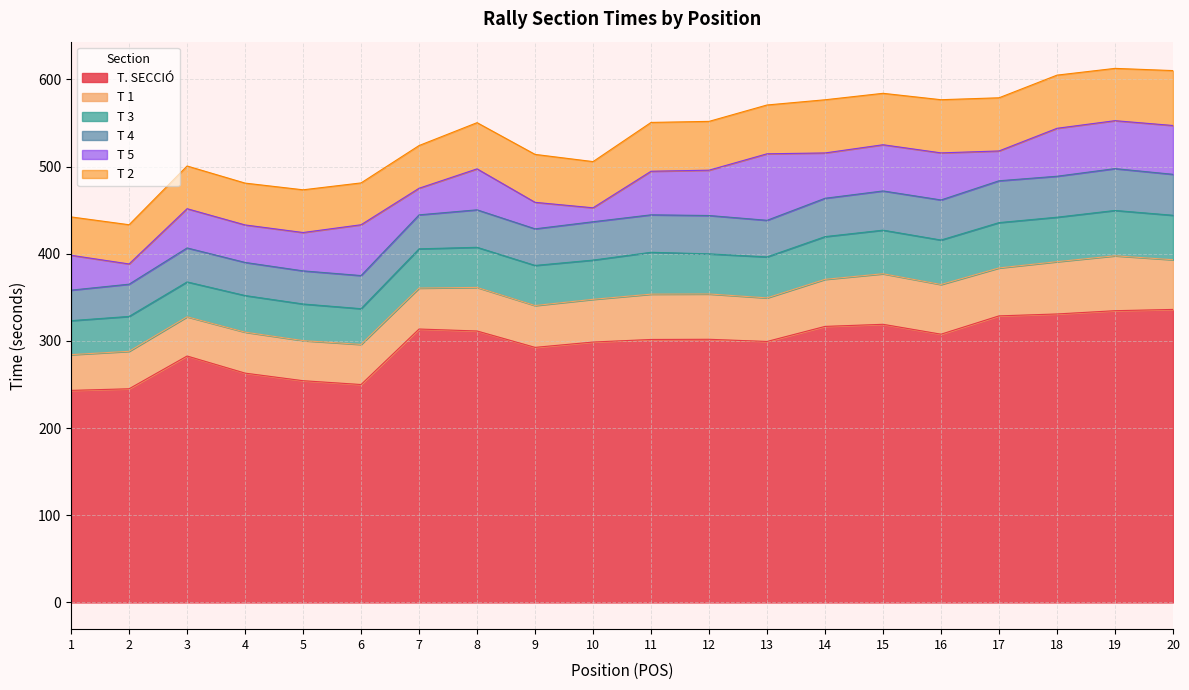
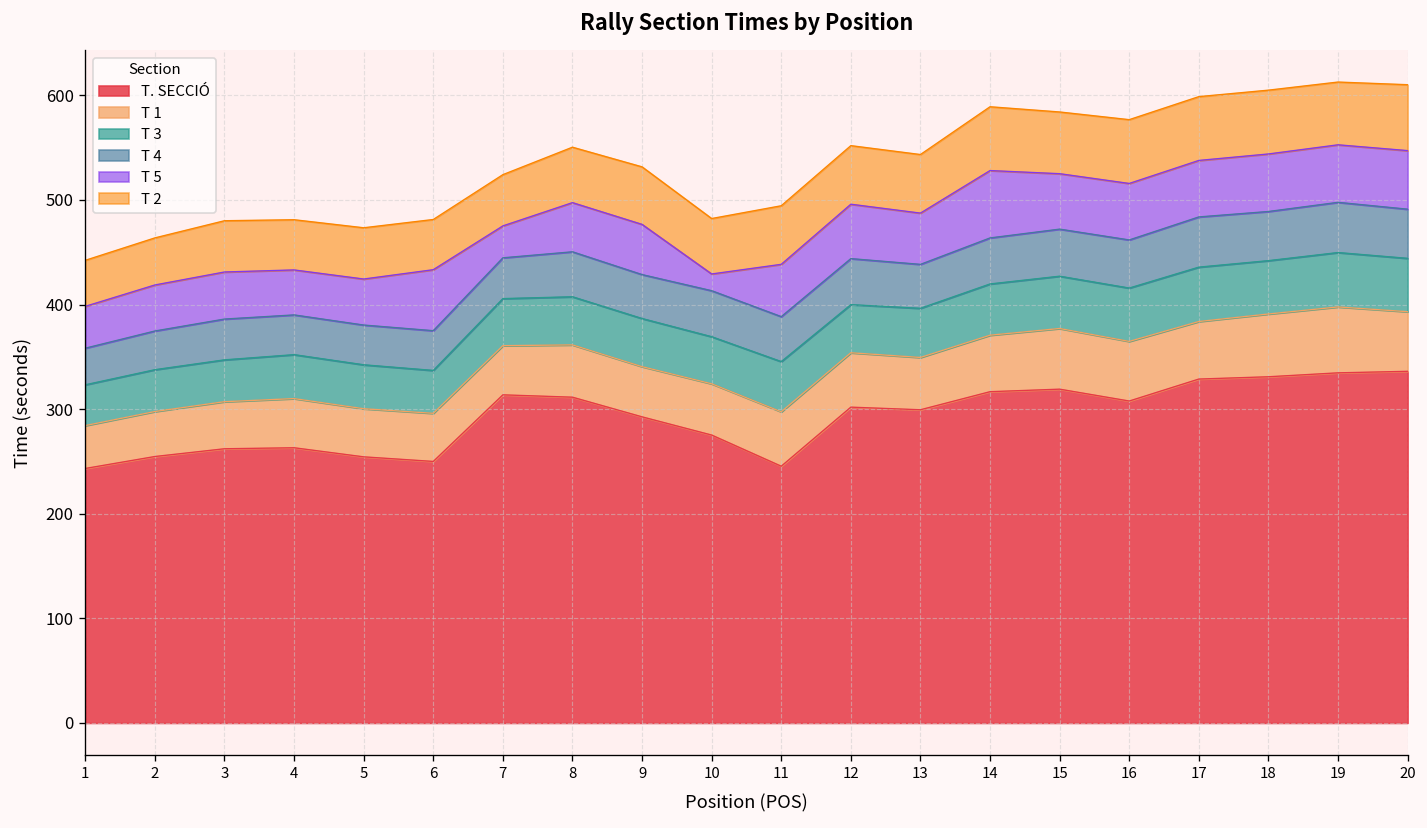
  {
    "T. SECCIÓ": {
      "1": 240,
-     "2": 245,
-     "3": 280,
+     "2": 255,
+     "3": 260,
      "4": 260,
      "5": 250,
      "6": 250,
      "7": 310,
      "8": 310,
      "9": 290,
-     "10": 300,
-     "11": 300,
+     "10": 280,
+     "11": 250,
      "12": 300,
      "13": 300,
      "14": 320,
      "15": 320,
      "16": 310,
      "17": 330,
      "18": 330,
      "19": 330,
      "20": 340
    },
    "T 5": {
      "1": 40,
-     "2": 20,
+     "2": 40,
      "3": 50,
      "4": 40,
      "5": 40,
      "6": 60,
      "7": 30,
      "8": 50,
-     "9": 30,
+     "9": 50,
      "10": 20,
      "11": 50,
      "12": 50,
-     "13": 80,
-     "14": 50,
+     "13": 50,
+     "14": 60,
      "15": 50,
      "16": 50,
-     "17": 30,
+     "17": 50,
      "18": 60,
      "19": 60,
      "20": 60
    }
  }
